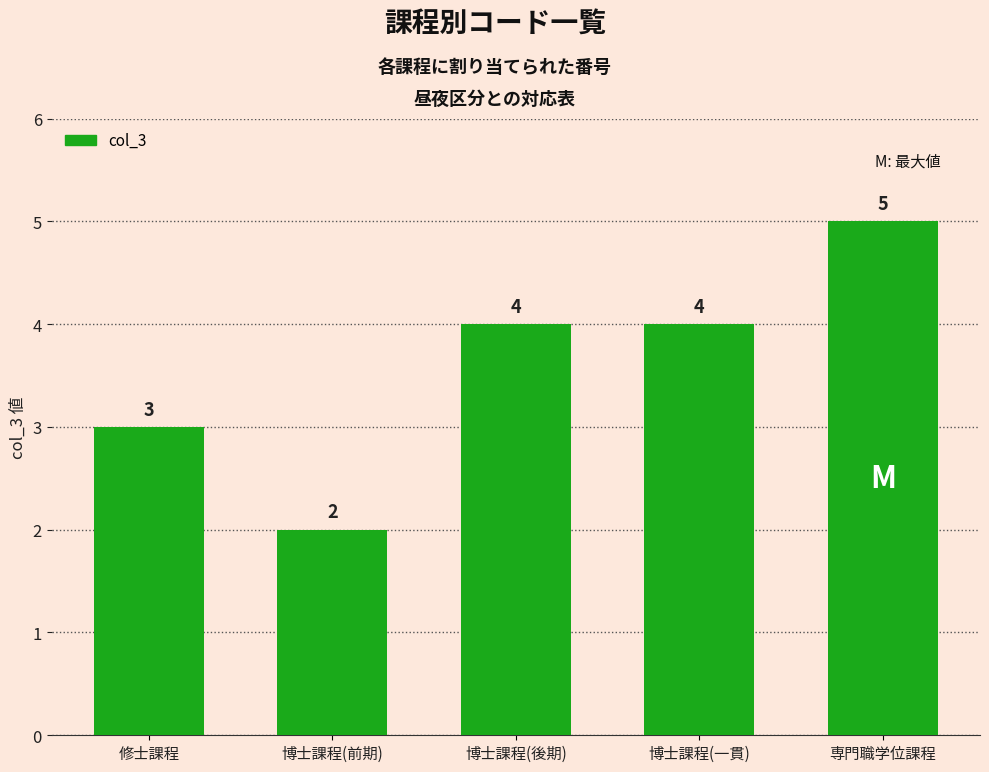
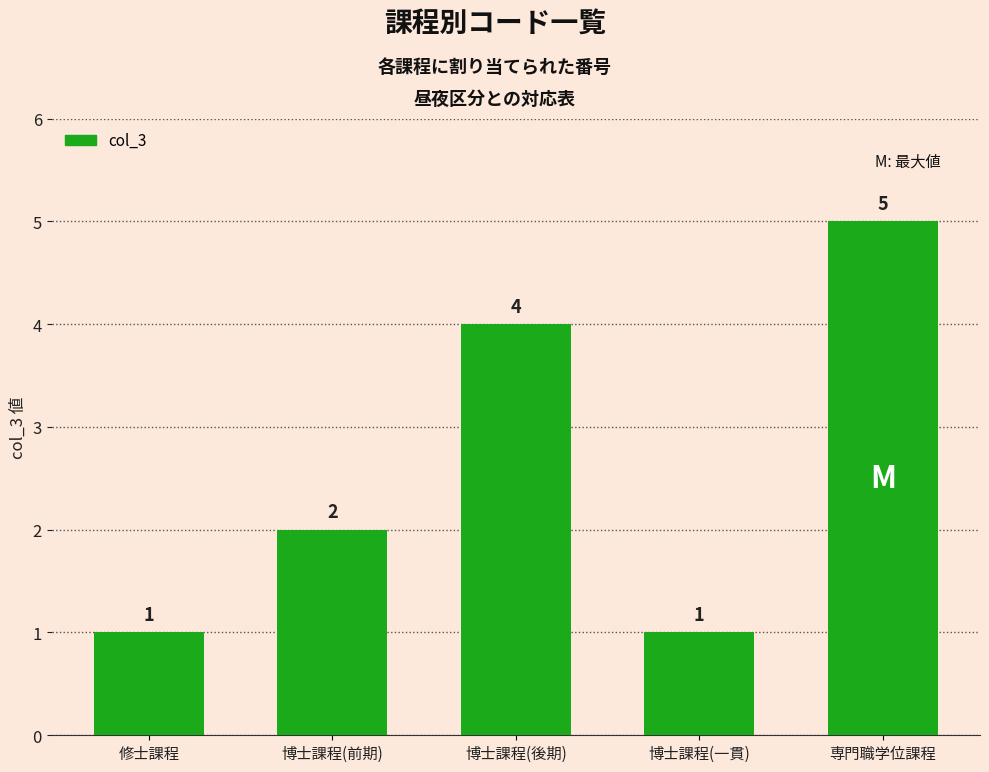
  {
-   "修士課程": 3,
+   "修士課程": 1,
    "博士課程(前期)": 2,
    "博士課程(後期)": 4,
-   "博士課程(一貫)": 4,
+   "博士課程(一貫)": 1,
    "専門職学位課程": 5
  }
